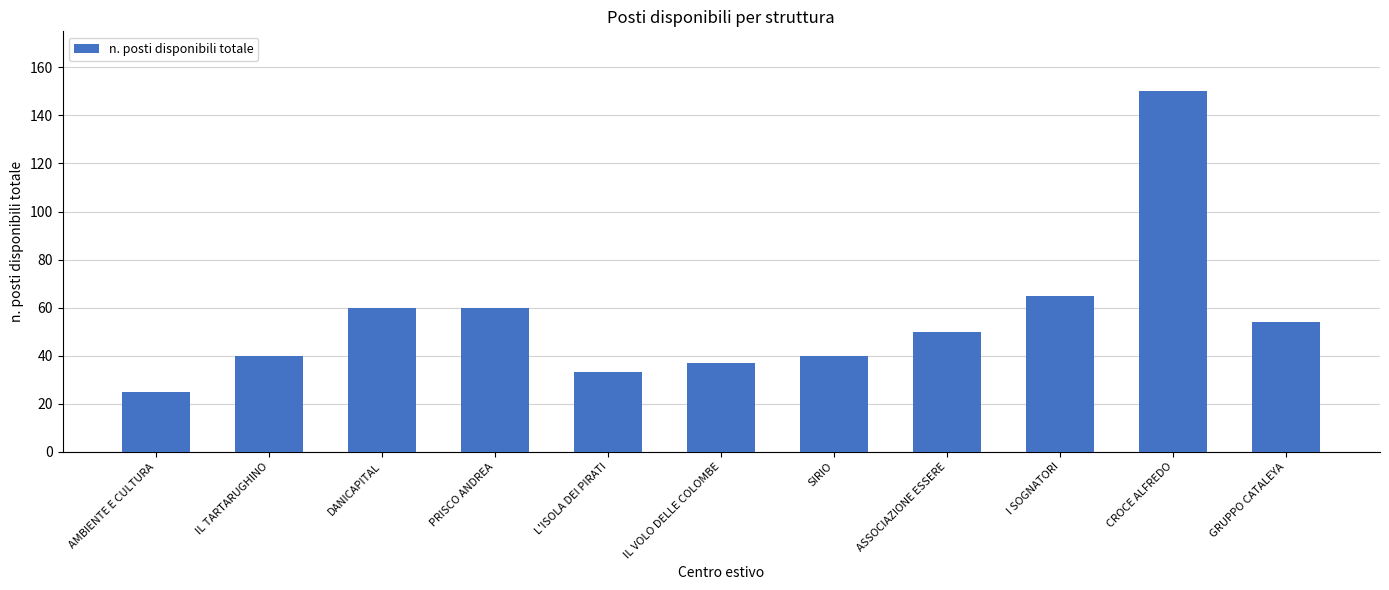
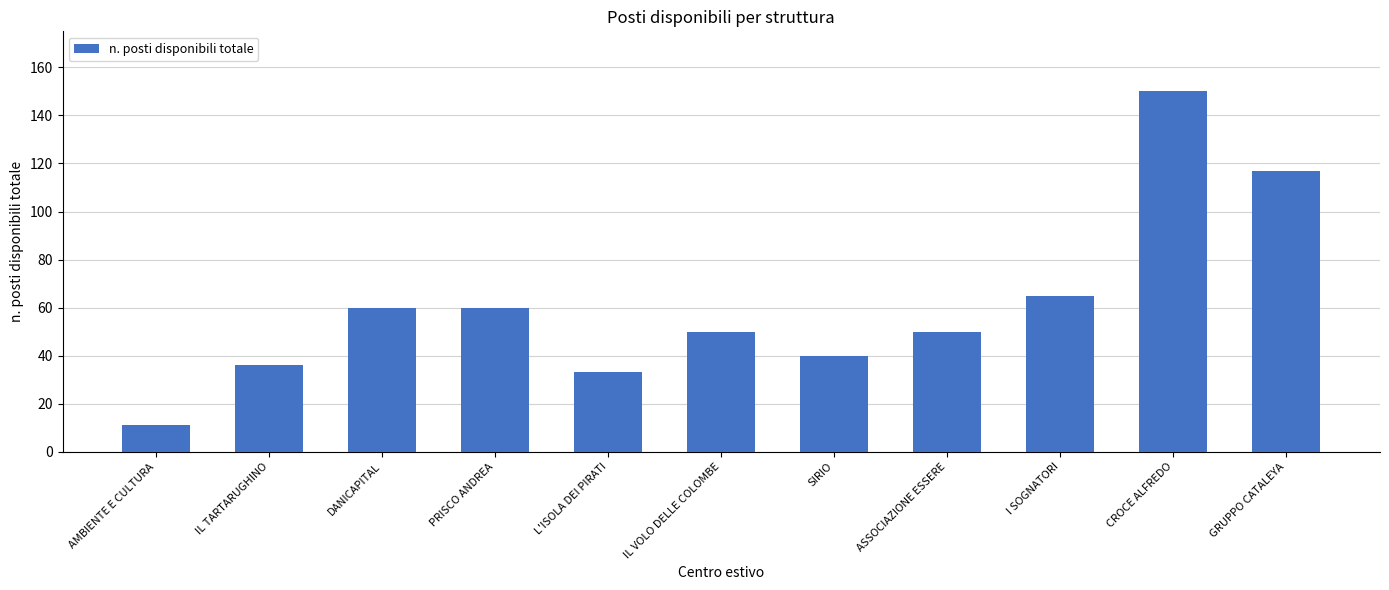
  {
-   "AMBIENTE E CULTURA": 25,
-   "IL TARTARUGHINO": 40,
+   "AMBIENTE E CULTURA": 11,
+   "IL TARTARUGHINO": 36,
    "DANICAPITAL": 60,
    "PRISCO ANDREA": 60,
    "L'ISOLA DEI PIRATI": 33,
-   "IL VOLO DELLE COLOMBE": 37,
+   "IL VOLO DELLE COLOMBE": 50,
    "SIRIO": 40,
    "ASSOCIAZIONE ESSERE": 50,
    "I SOGNATORI": 65,
    "CROCE ALFREDO": 150,
-   "GRUPPO CATALEYA": 54
+   "GRUPPO CATALEYA": 117
  }
